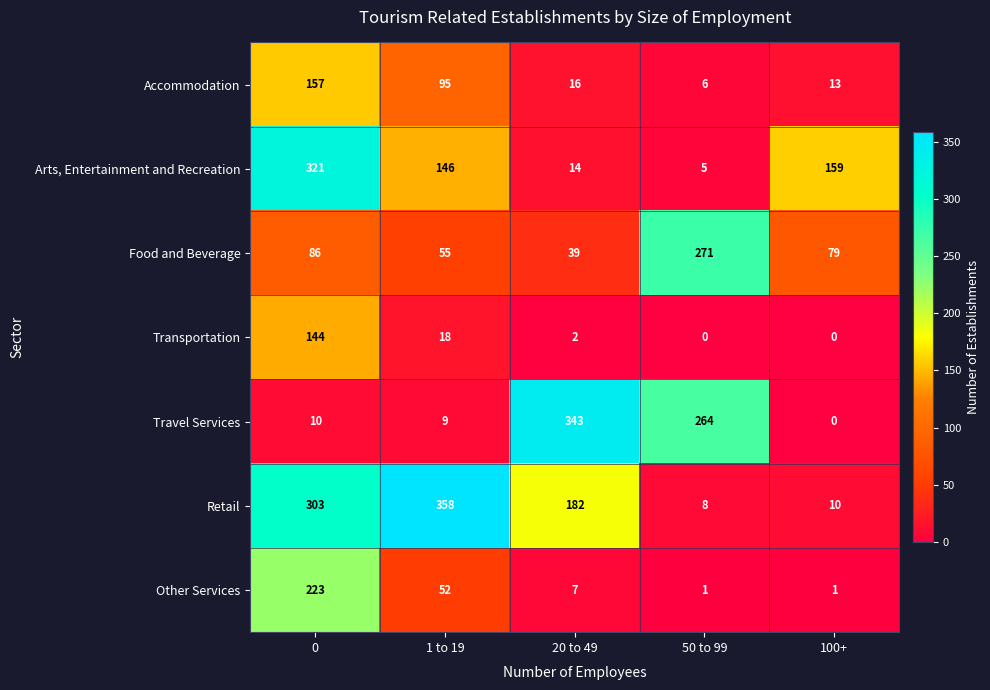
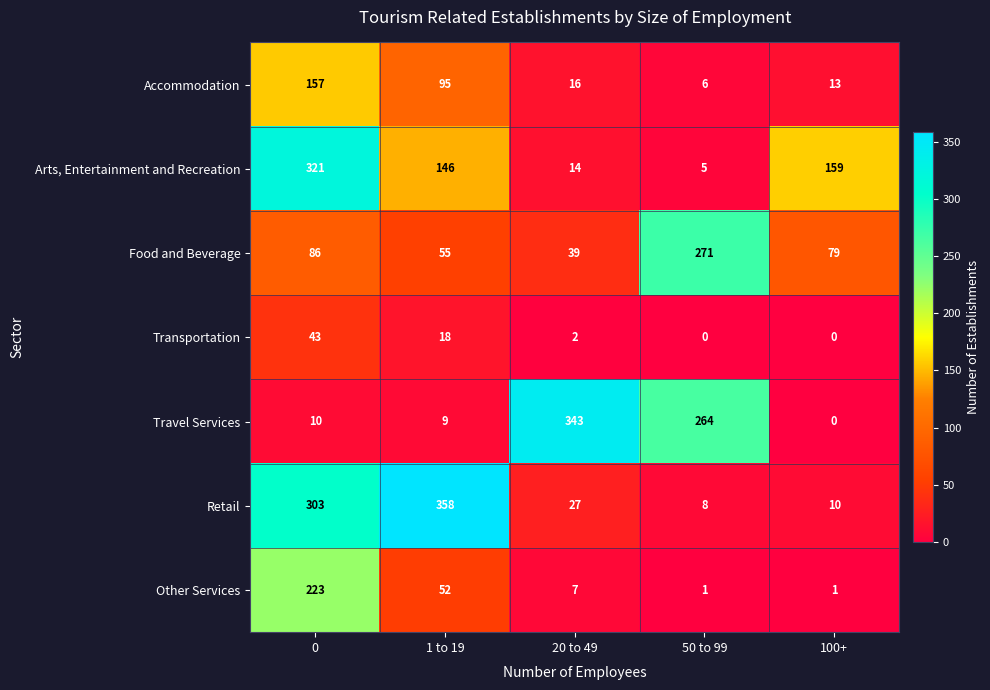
  {
    "Accommodation": {
      "0": 157,
      "1 to 19": 95,
      "20 to 49": 16,
      "50 to 99": 6,
      "100+": 13
    },
    "Arts, Entertainment and Recreation": {
      "0": 321,
      "1 to 19": 146,
      "20 to 49": 14,
      "50 to 99": 5,
      "100+": 159
    },
    "Food and Beverage": {
      "0": 86,
      "1 to 19": 55,
      "20 to 49": 39,
      "50 to 99": 271,
      "100+": 79
    },
    "Transportation": {
-     "0": 144,
+     "0": 43,
      "1 to 19": 18,
      "20 to 49": 2,
      "50 to 99": 0,
      "100+": 0
    },
    "Travel Services": {
      "0": 10,
      "1 to 19": 9,
      "20 to 49": 343,
      "50 to 99": 264,
      "100+": 0
    },
    "Retail": {
      "0": 303,
      "1 to 19": 358,
-     "20 to 49": 182,
+     "20 to 49": 27,
      "50 to 99": 8,
      "100+": 10
    },
    "Other Services": {
      "0": 223,
      "1 to 19": 52,
      "20 to 49": 7,
      "50 to 99": 1,
      "100+": 1
    }
  }
